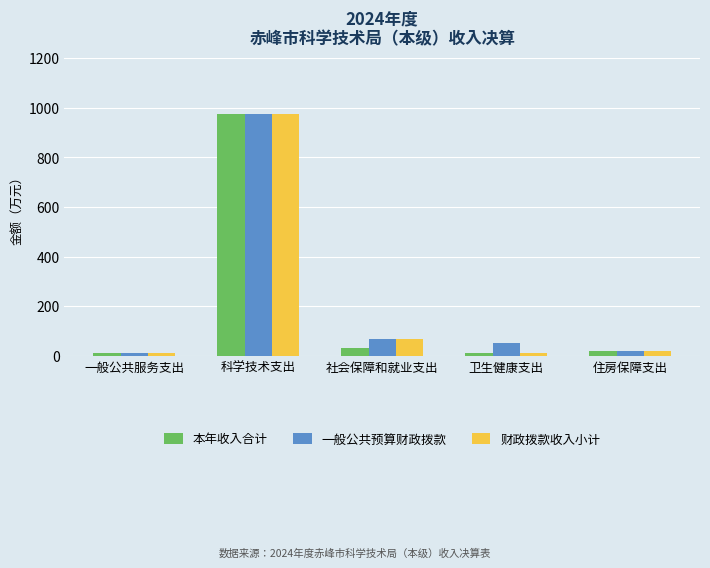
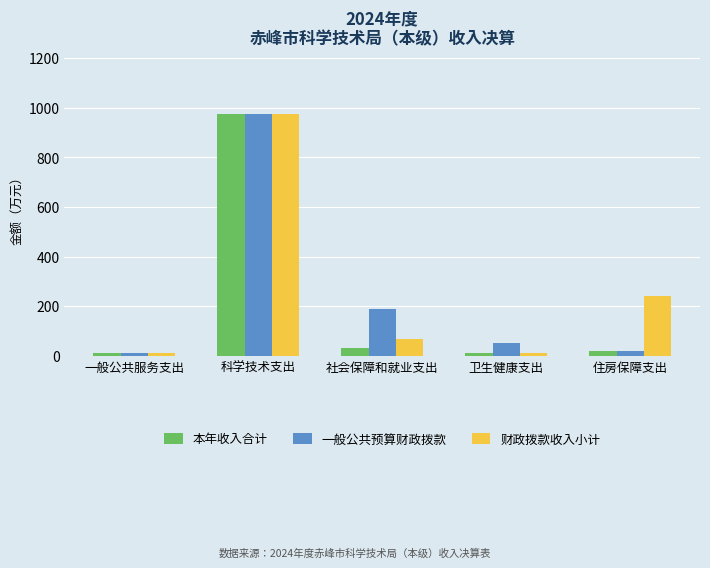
  {
    "本年收入合计": {
      "一般公共服务支出": 10,
      "科学技术支出": 980,
      "社会保障和就业支出": 30,
      "卫生健康支出": 10,
      "住房保障支出": 20
    },
    "一般公共预算财政拨款": {
      "一般公共服务支出": 10,
      "科学技术支出": 980,
-     "社会保障和就业支出": 70,
+     "社会保障和就业支出": 190,
      "卫生健康支出": 50,
      "住房保障支出": 20
    },
    "财政拨款收入小计": {
      "一般公共服务支出": 10,
      "科学技术支出": 980,
      "社会保障和就业支出": 70,
      "卫生健康支出": 10,
-     "住房保障支出": 20
+     "住房保障支出": 240
    }
  }
